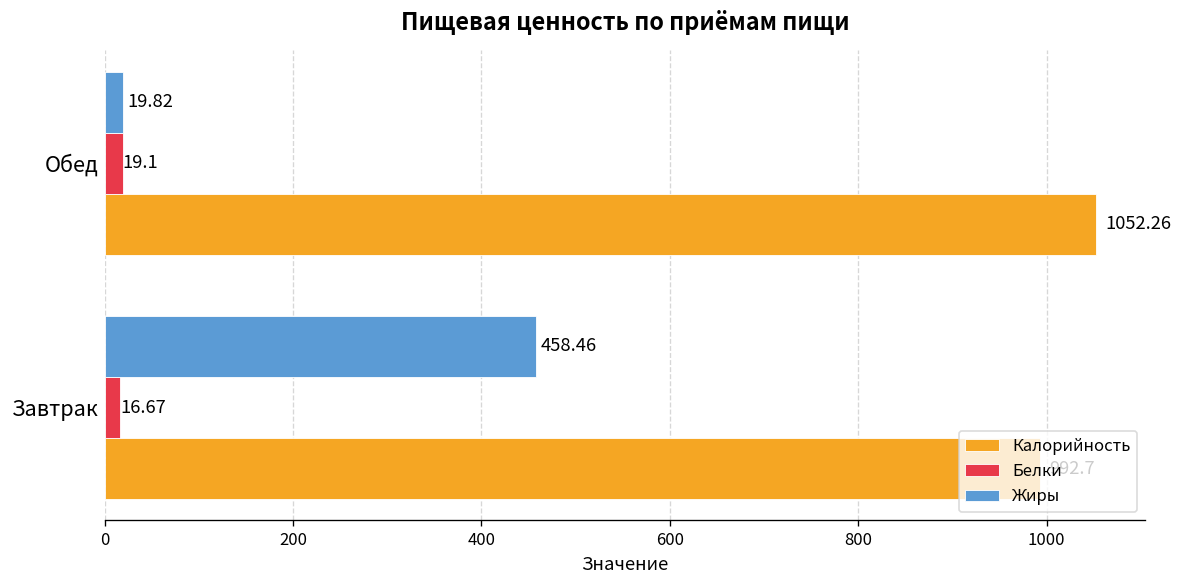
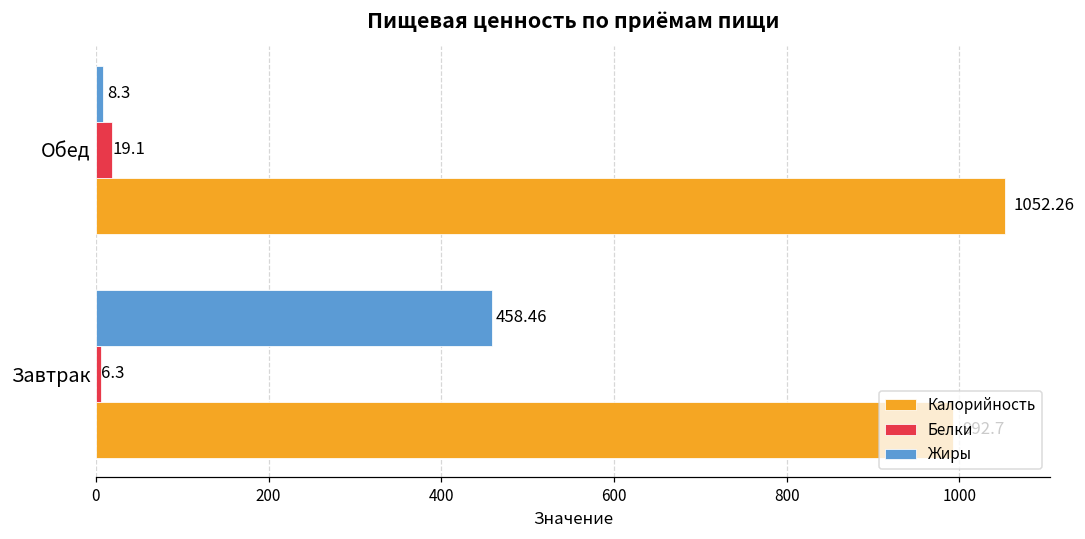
  {
    "Калорийность": {
      "Обед": 1052.26
    },
    "Белки": {
      "Обед": 19.1,
-     "Завтрак": 16.67
+     "Завтрак": 6.3
    },
    "Жиры": {
-     "Обед": 19.82,
+     "Обед": 8.3,
      "Завтрак": 458.46
    }
  }
